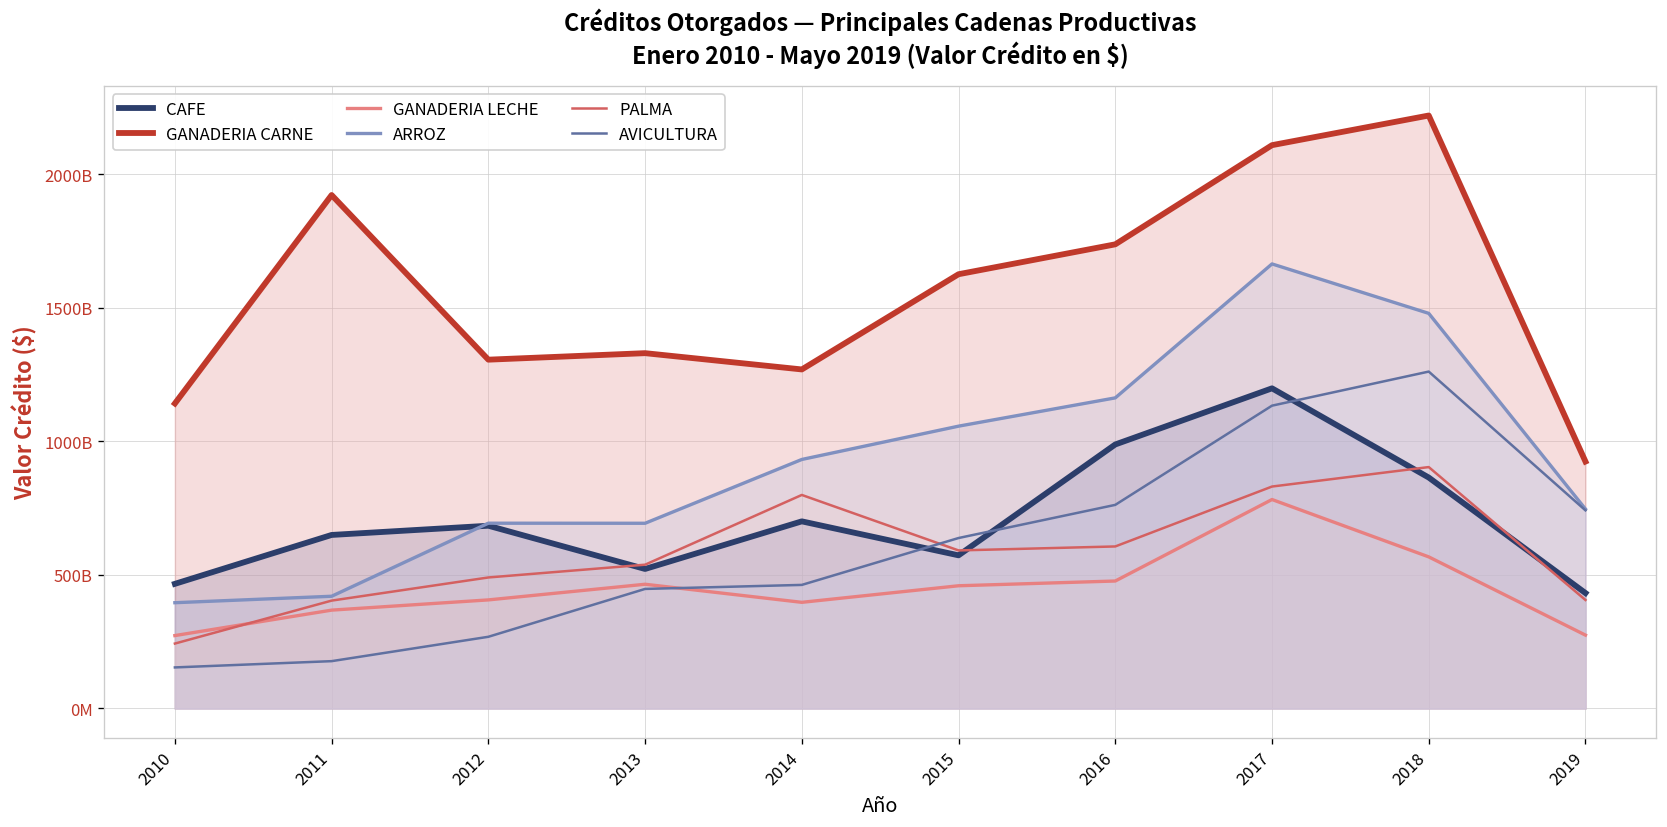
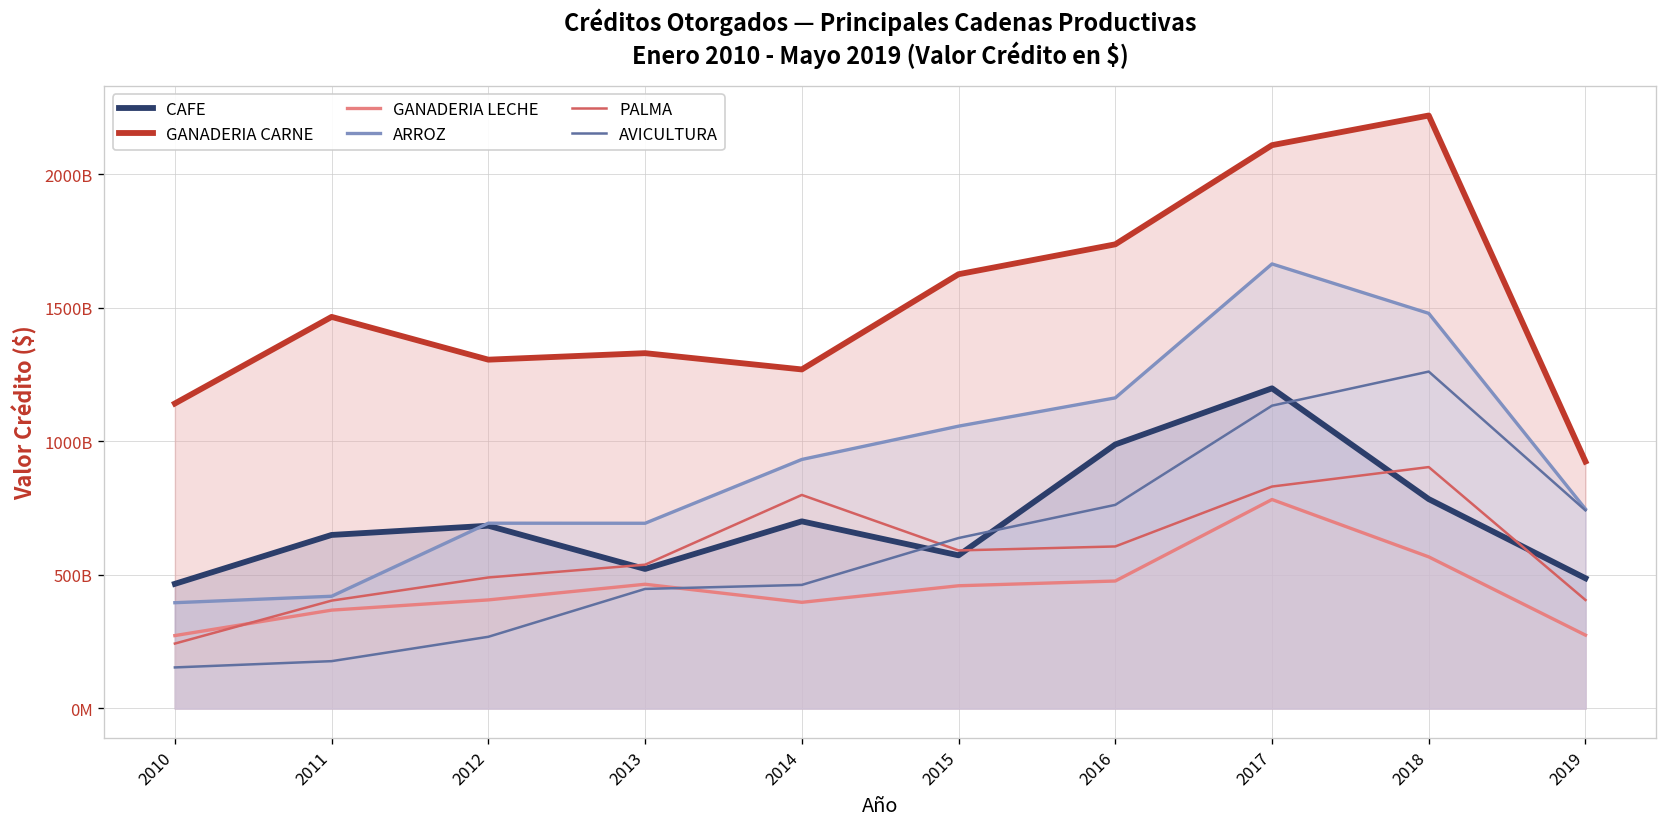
  {
    "CAFE": {
      "2010": 470000000000,
      "2011": 650000000000,
      "2013": 520000000000,
      "2014": 700000000000,
      "2015": 570000000000,
      "2016": 990000000000,
      "2017": 1200000000000,
-     "2018": 860000000000,
-     "2019": 430000000000
+     "2018": 780000000000,
+     "2019": 490000000000
    },
    "GANADERIA CARNE": {
      "2010": 1140000000000,
-     "2011": 1920000000000,
+     "2011": 1470000000000,
      "2012": 1310000000000,
      "2013": 1330000000000,
      "2014": 1270000000000,
      "2015": 1630000000000,
      "2016": 1740000000000,
      "2017": 2110000000000,
      "2018": 2220000000000,
      "2019": 920000000000
    }
  }
